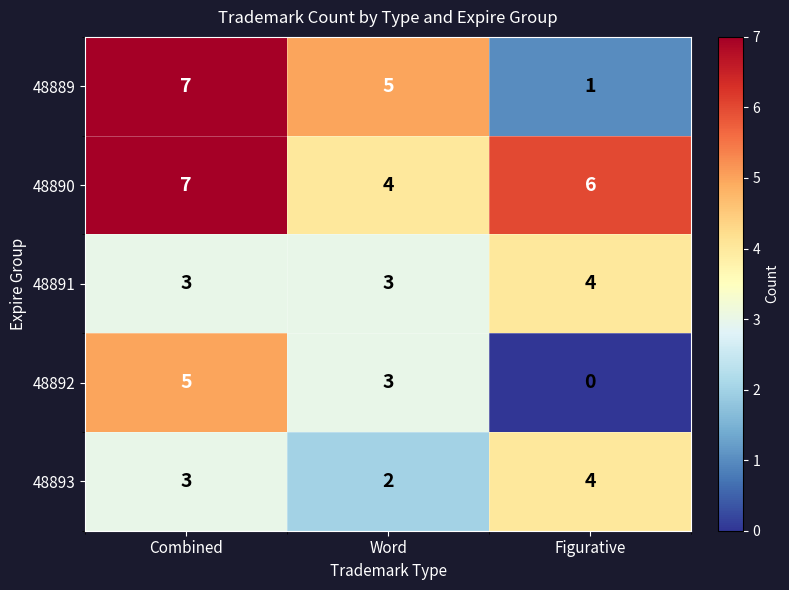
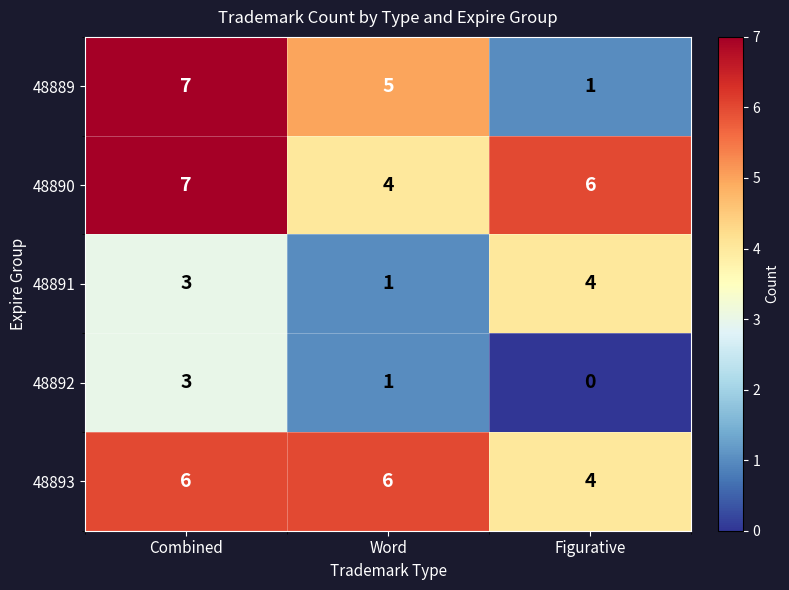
  {
    "48889": {
      "Combined": 7,
      "Word": 5,
      "Figurative": 1
    },
    "48890": {
      "Combined": 7,
      "Word": 4,
      "Figurative": 6
    },
    "48891": {
      "Combined": 3,
-     "Word": 3,
+     "Word": 1,
      "Figurative": 4
    },
    "48892": {
-     "Combined": 5,
-     "Word": 3,
+     "Combined": 3,
+     "Word": 1,
      "Figurative": 0
    },
    "48893": {
-     "Combined": 3,
-     "Word": 2,
+     "Combined": 6,
+     "Word": 6,
      "Figurative": 4
    }
  }
